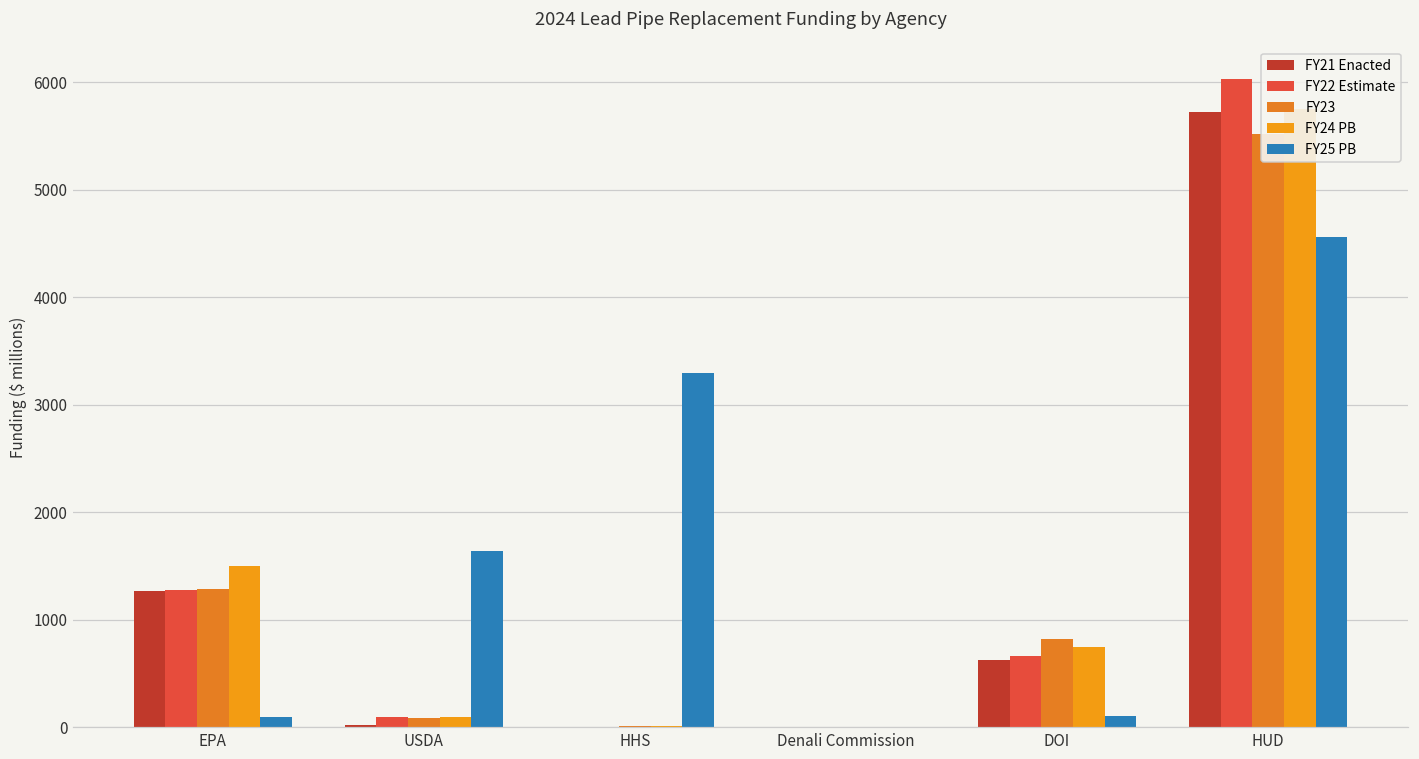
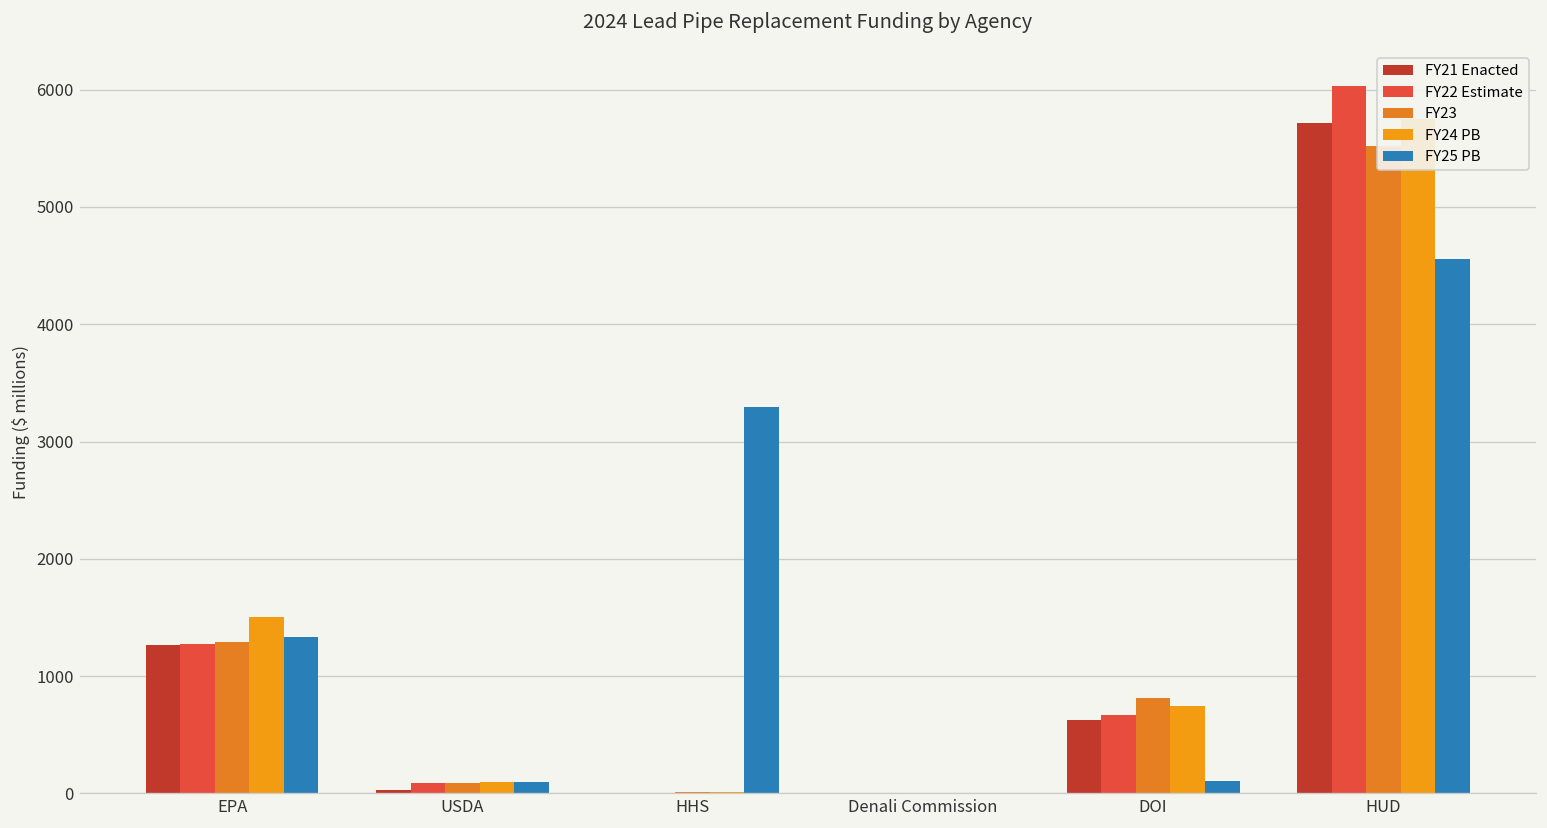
  {
    "FY25 PB": {
-     "EPA": 100,
-     "USDA": 1600,
+     "EPA": 1300,
+     "USDA": 100,
      "HHS": 3300,
      "DOI": 100,
      "HUD": 4600
    }
  }
